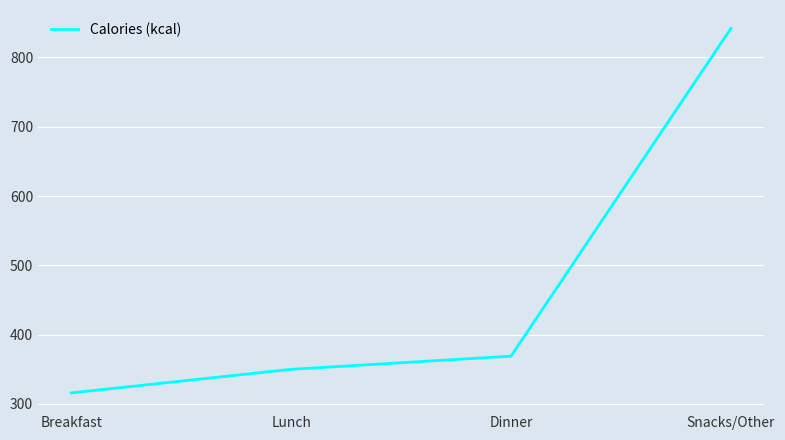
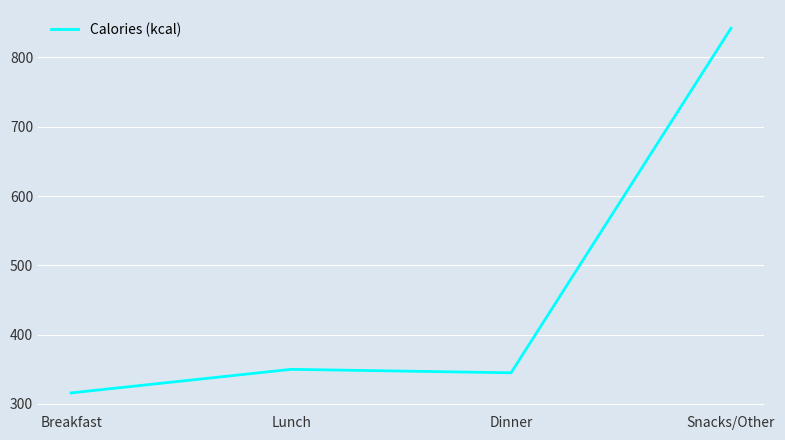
  {
    "Breakfast": 320,
    "Lunch": 350,
-   "Dinner": 370,
+   "Dinner": 350,
    "Snacks/Other": 840
  }
